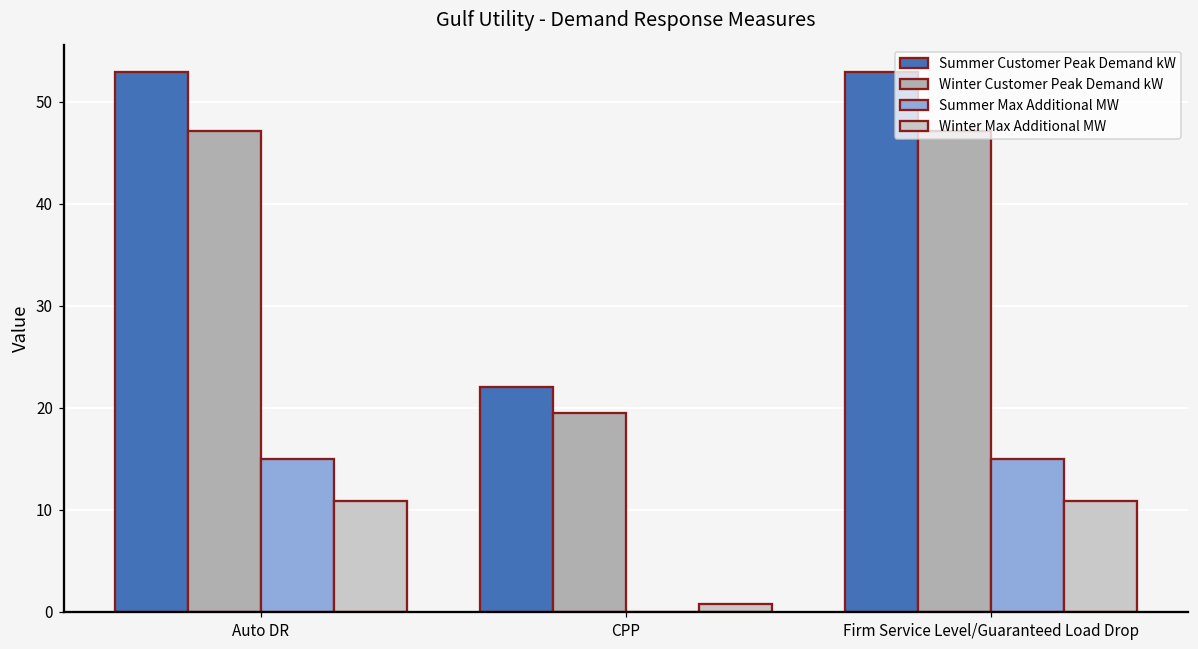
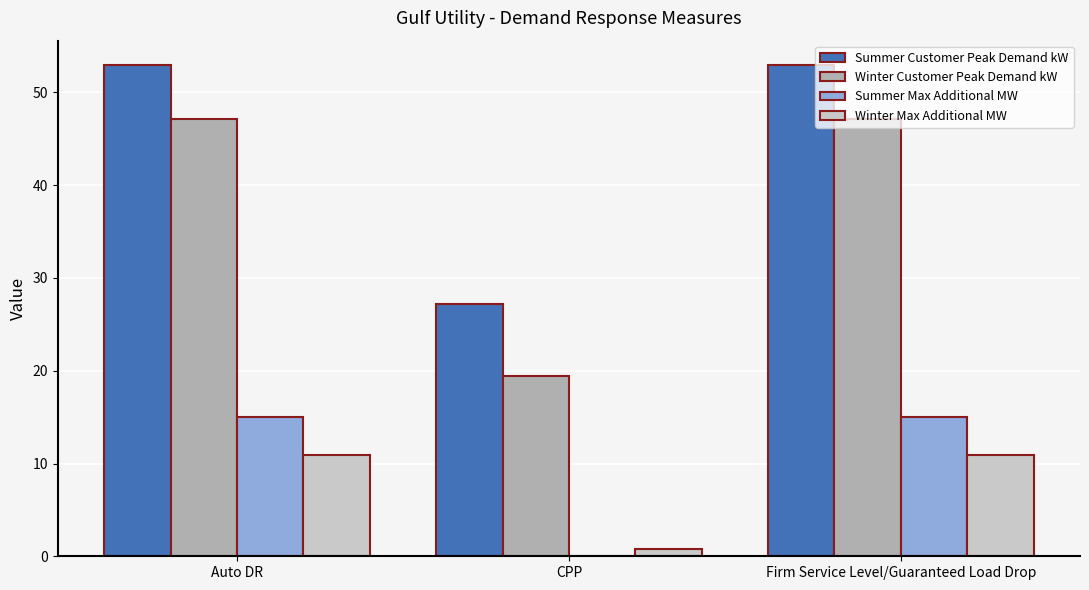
  {
    "Summer Customer Peak Demand kW": {
      "Auto DR": 53,
-     "CPP": 22,
+     "CPP": 27,
      "Firm Service Level/Guaranteed Load Drop": 53
    }
  }
